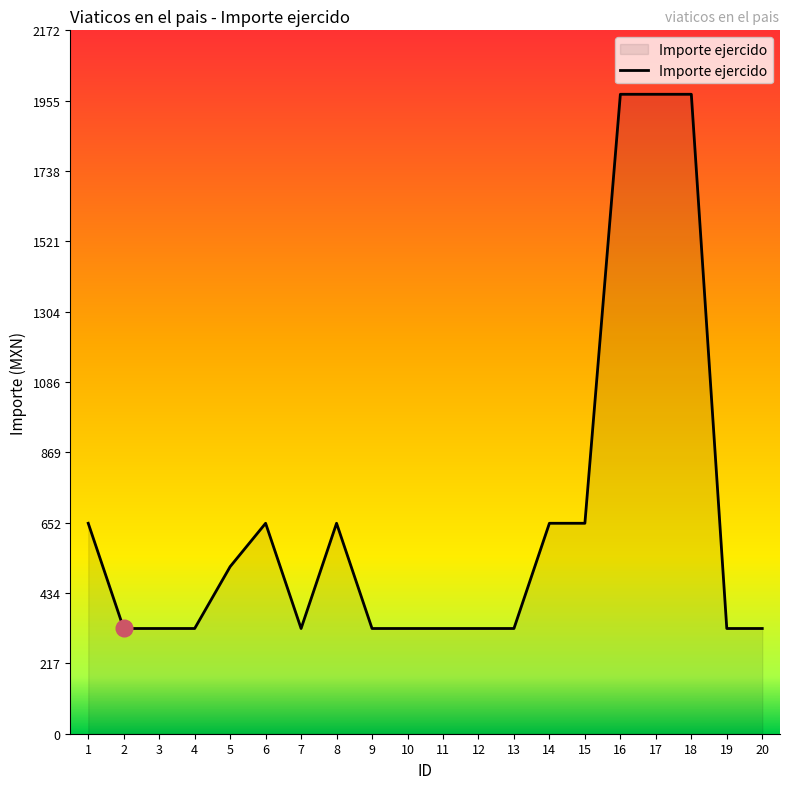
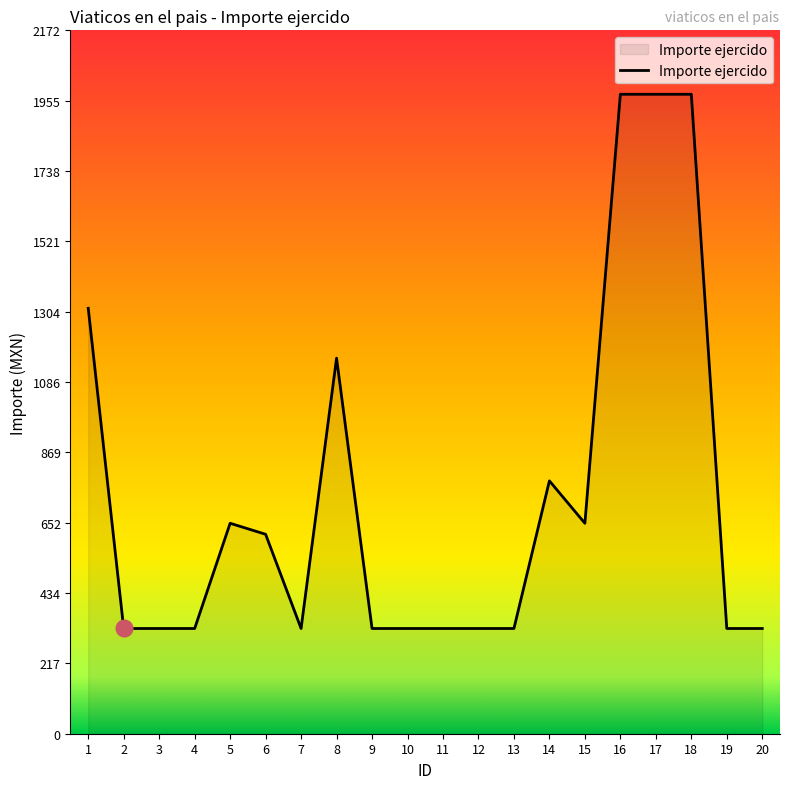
  {
    "Importe ejercido": {
-     "1": 650,
+     "1": 1310,
      "3": 330,
      "4": 330,
-     "5": 520,
-     "6": 650,
+     "5": 650,
+     "6": 620,
      "7": 330,
-     "8": 650,
+     "8": 1160,
      "9": 330,
      "10": 330,
      "11": 330,
      "12": 330,
      "13": 330,
-     "14": 650,
+     "14": 780,
      "15": 650,
      "16": 1980,
      "17": 1980,
      "18": 1980,
      "19": 330,
      "20": 330
    }
  }
